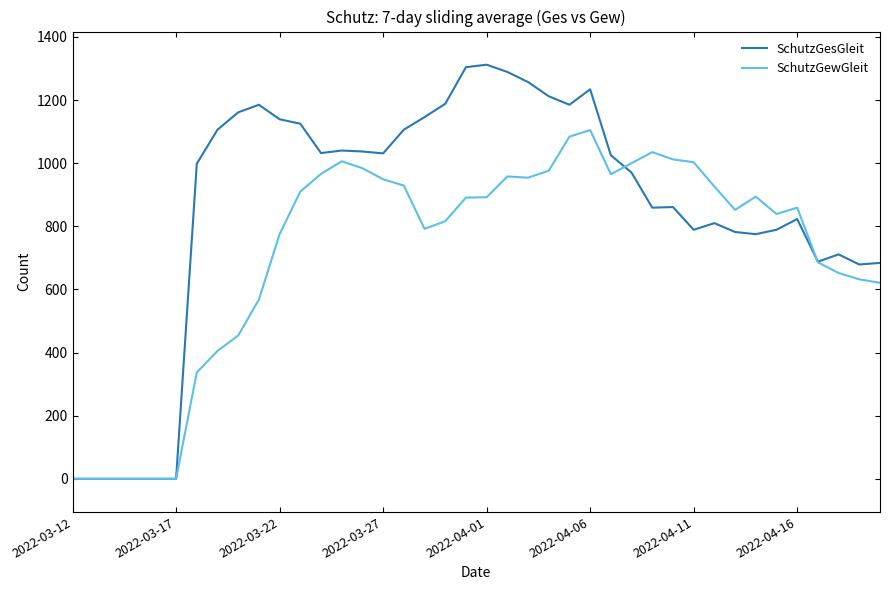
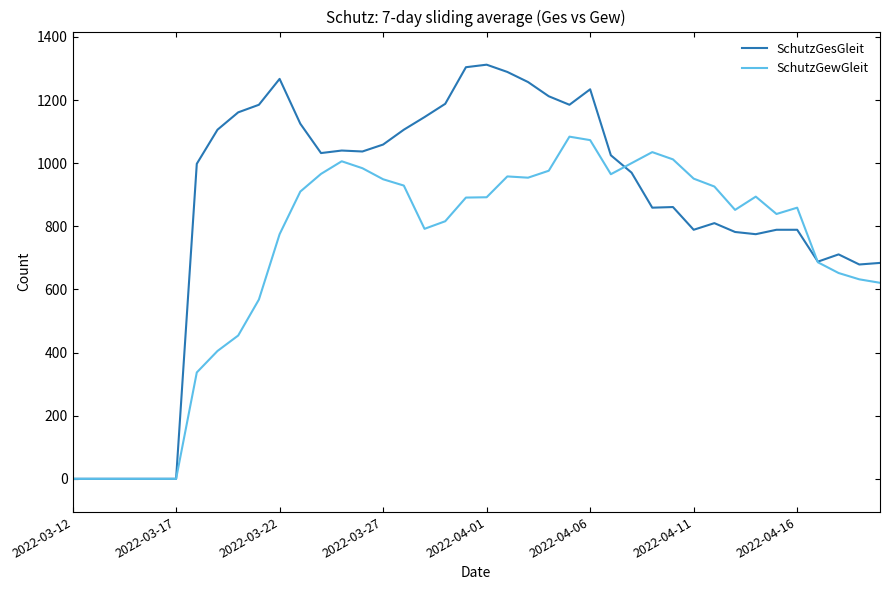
  {
    "SchutzGesGleit": {
-     "2022-03-22": 1140,
-     "2022-03-27": 1030,
+     "2022-03-22": 1270,
+     "2022-03-27": 1060,
      "2022-04-01": 1310,
      "2022-04-06": 1230,
      "2022-04-11": 790,
-     "2022-04-16": 820
+     "2022-04-16": 790
    },
    "SchutzGewGleit": {
      "2022-03-22": 780,
      "2022-03-27": 950,
      "2022-04-01": 890,
-     "2022-04-06": 1110,
-     "2022-04-11": 1000,
+     "2022-04-06": 1070,
+     "2022-04-11": 950,
      "2022-04-16": 860
    }
  }
